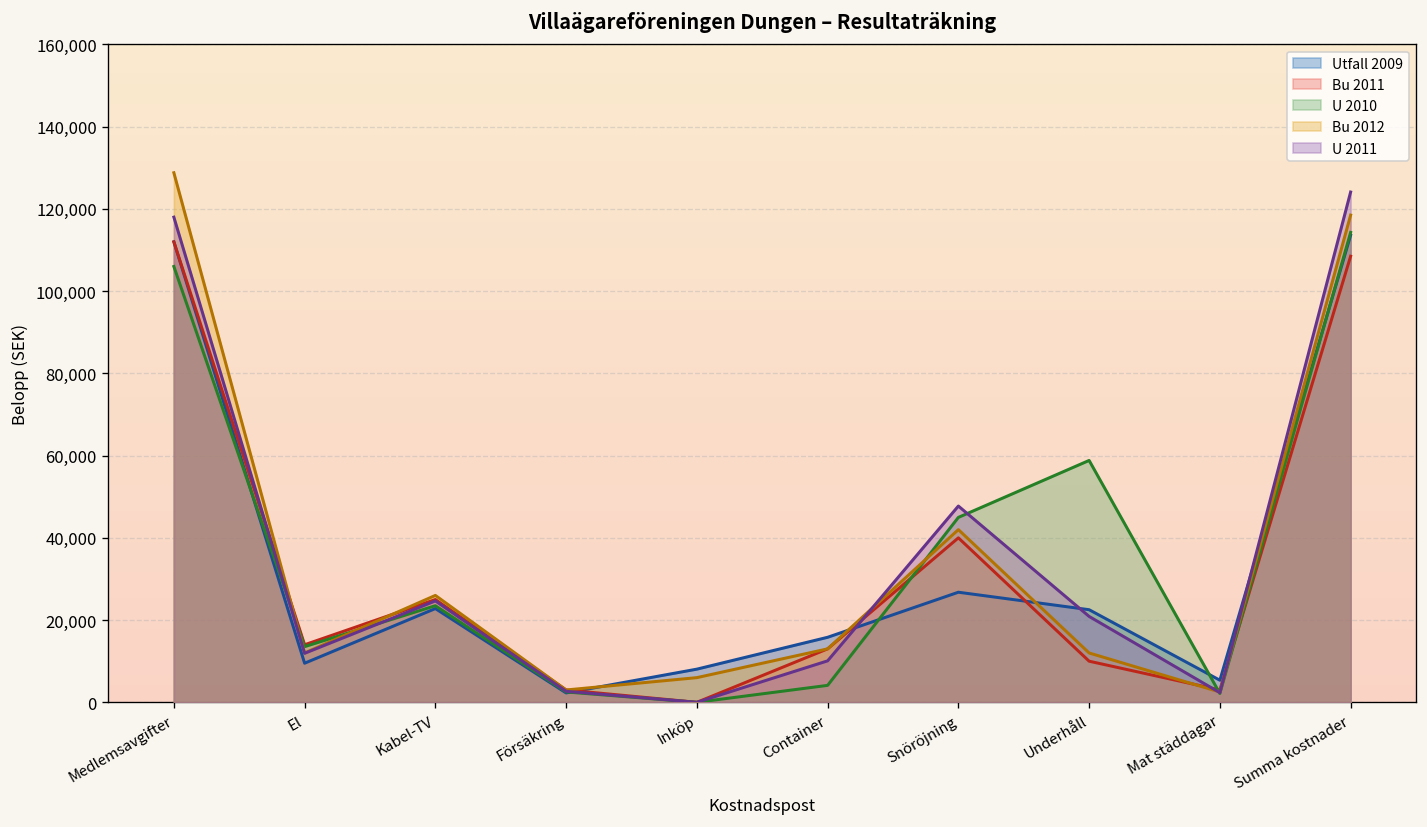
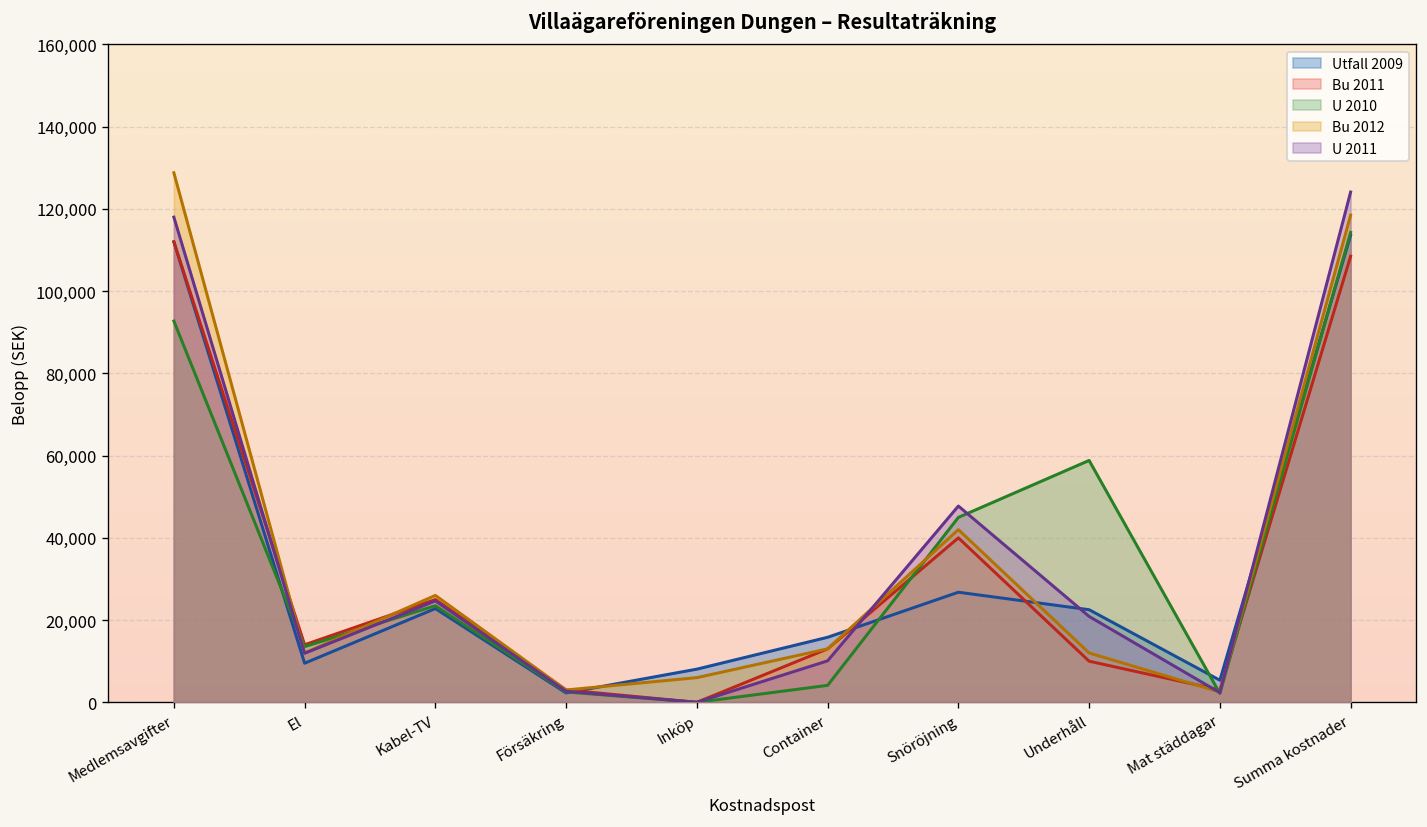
  {
    "U 2010": {
-     "Medlemsavgifter": "106,000",
+     "Medlemsavgifter": "93,000",
      "Container": "4,000",
      "Snöröjning": "45,000",
      "Underhåll": "59,000"
    }
  }
